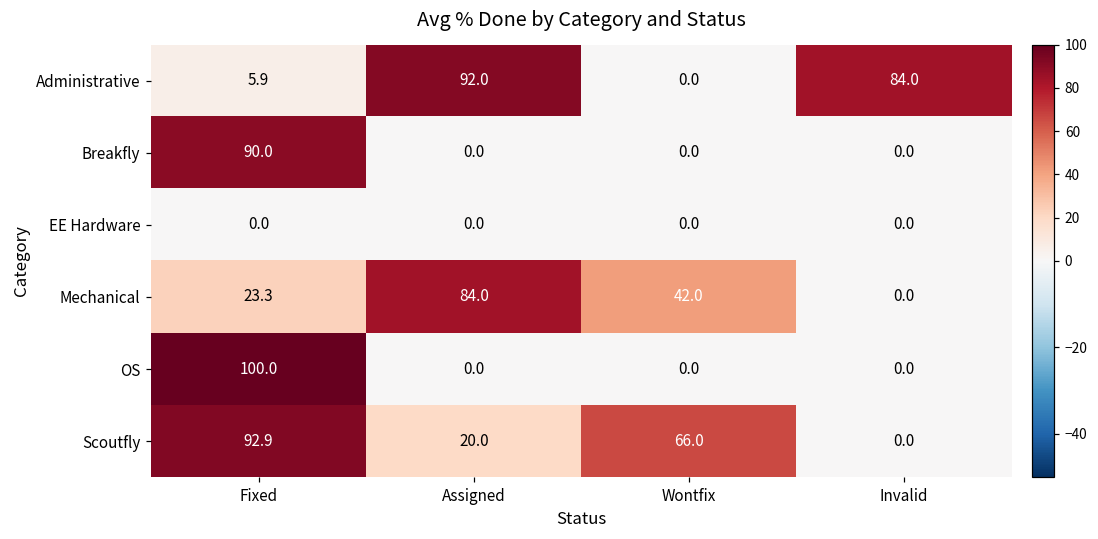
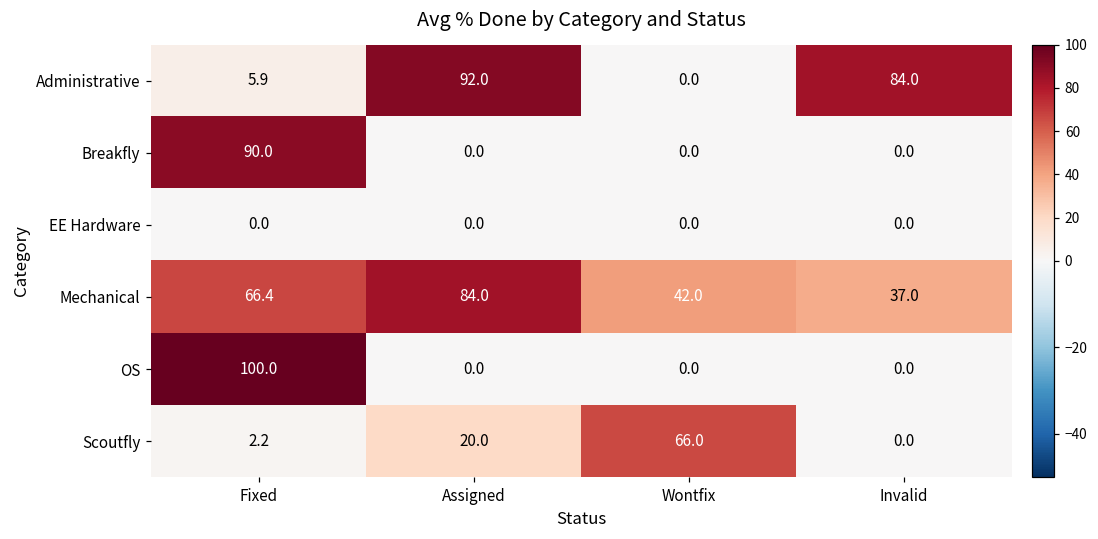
  {
    "Administrative": {
      "Fixed": 5.9,
      "Assigned": 92.0,
      "Wontfix": 0.0,
      "Invalid": 84.0
    },
    "Breakfly": {
      "Fixed": 90.0,
      "Assigned": 0.0,
      "Wontfix": 0.0,
      "Invalid": 0.0
    },
    "EE Hardware": {
      "Fixed": 0.0,
      "Assigned": 0.0,
      "Wontfix": 0.0,
      "Invalid": 0.0
    },
    "Mechanical": {
-     "Fixed": 23.3,
+     "Fixed": 66.4,
      "Assigned": 84.0,
      "Wontfix": 42.0,
-     "Invalid": 0.0
+     "Invalid": 37.0
    },
    "OS": {
      "Fixed": 100.0,
      "Assigned": 0.0,
      "Wontfix": 0.0,
      "Invalid": 0.0
    },
    "Scoutfly": {
-     "Fixed": 92.9,
+     "Fixed": 2.2,
      "Assigned": 20.0,
      "Wontfix": 66.0,
      "Invalid": 0.0
    }
  }
